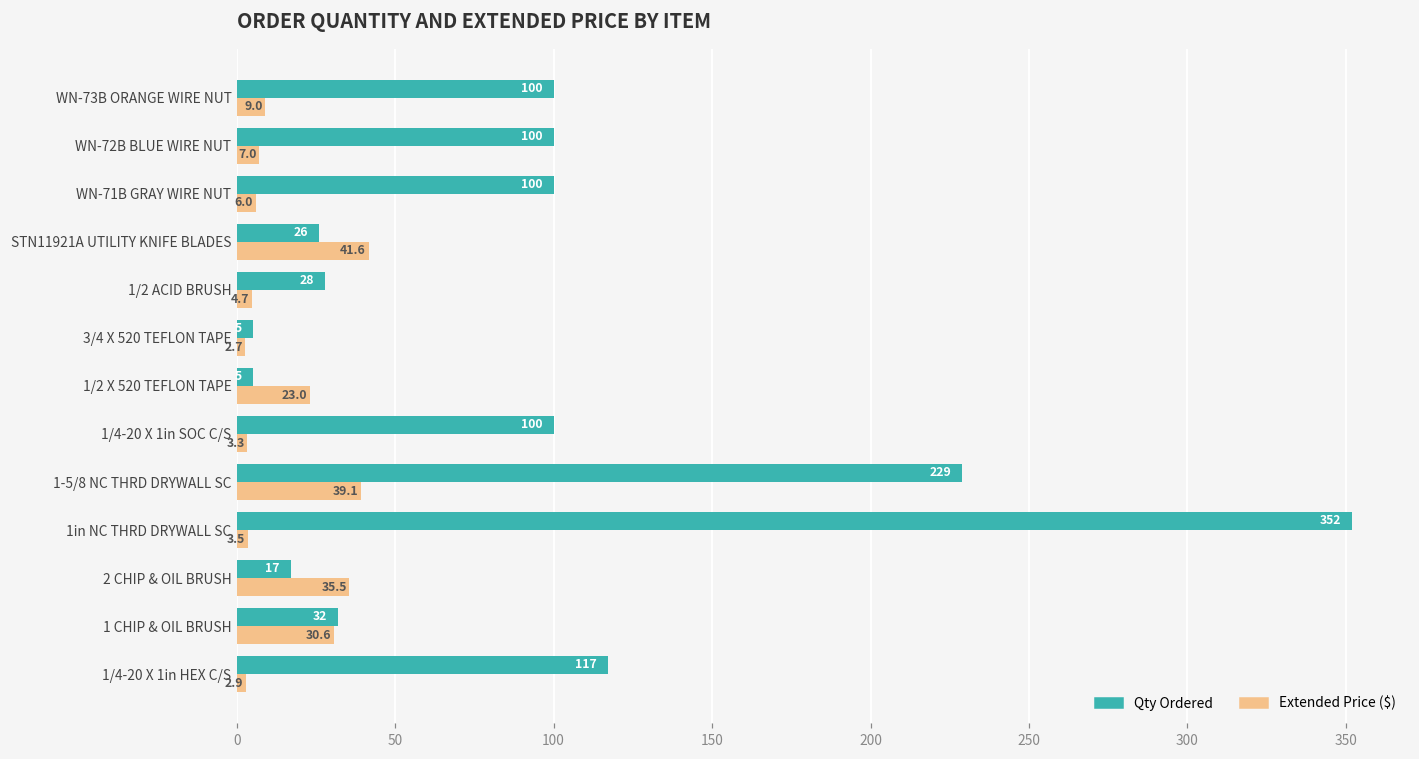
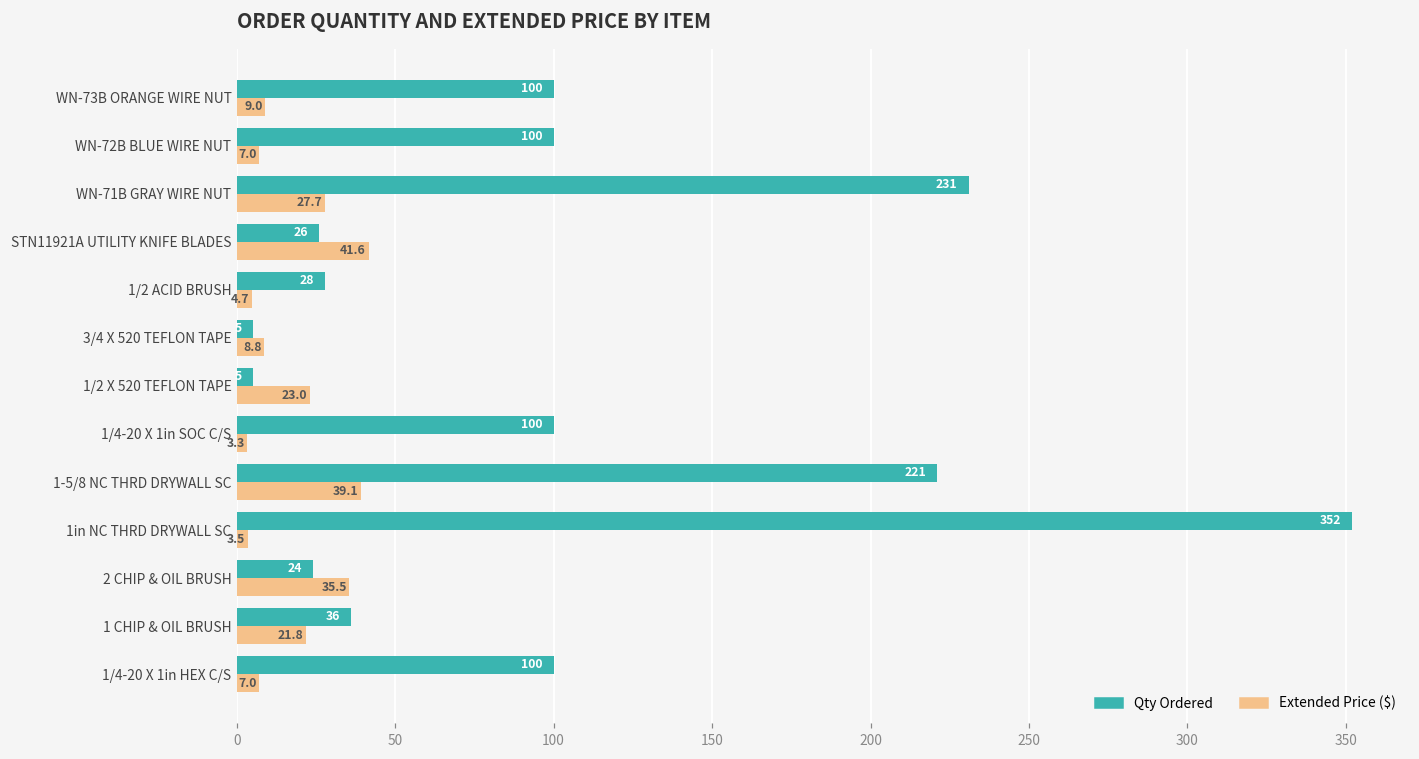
  {
    "Qty Ordered": {
      "WN-73B ORANGE WIRE NUT": 100,
      "WN-72B BLUE WIRE NUT": 100,
-     "WN-71B GRAY WIRE NUT": 100,
+     "WN-71B GRAY WIRE NUT": 231,
      "STN11921A UTILITY KNIFE BLADES": 26,
      "1/2 ACID BRUSH": 28,
      "3/4 X 520 TEFLON TAPE": 5,
      "1/2 X 520 TEFLON TAPE": 5,
      "1/4-20 X 1in SOC C/S": 100,
-     "1-5/8 NC THRD DRYWALL SC": 229,
+     "1-5/8 NC THRD DRYWALL SC": 221,
      "1in NC THRD DRYWALL SC": 352,
-     "2 CHIP & OIL BRUSH": 17,
-     "1 CHIP & OIL BRUSH": 32,
-     "1/4-20 X 1in HEX C/S": 117
+     "2 CHIP & OIL BRUSH": 24,
+     "1 CHIP & OIL BRUSH": 36,
+     "1/4-20 X 1in HEX C/S": 100
    },
    "Extended Price ($)": {
      "WN-73B ORANGE WIRE NUT": 9.0,
      "WN-72B BLUE WIRE NUT": 7.0,
-     "WN-71B GRAY WIRE NUT": 6.0,
+     "WN-71B GRAY WIRE NUT": 27.7,
      "STN11921A UTILITY KNIFE BLADES": 41.6,
      "1/2 ACID BRUSH": 4.7,
-     "3/4 X 520 TEFLON TAPE": 2.7,
+     "3/4 X 520 TEFLON TAPE": 8.8,
      "1/2 X 520 TEFLON TAPE": 23.0,
      "1/4-20 X 1in SOC C/S": 3.3,
      "1-5/8 NC THRD DRYWALL SC": 39.1,
      "1in NC THRD DRYWALL SC": 3.5,
      "2 CHIP & OIL BRUSH": 35.5,
-     "1 CHIP & OIL BRUSH": 30.6,
-     "1/4-20 X 1in HEX C/S": 2.9
+     "1 CHIP & OIL BRUSH": 21.8,
+     "1/4-20 X 1in HEX C/S": 7.0
    }
  }
